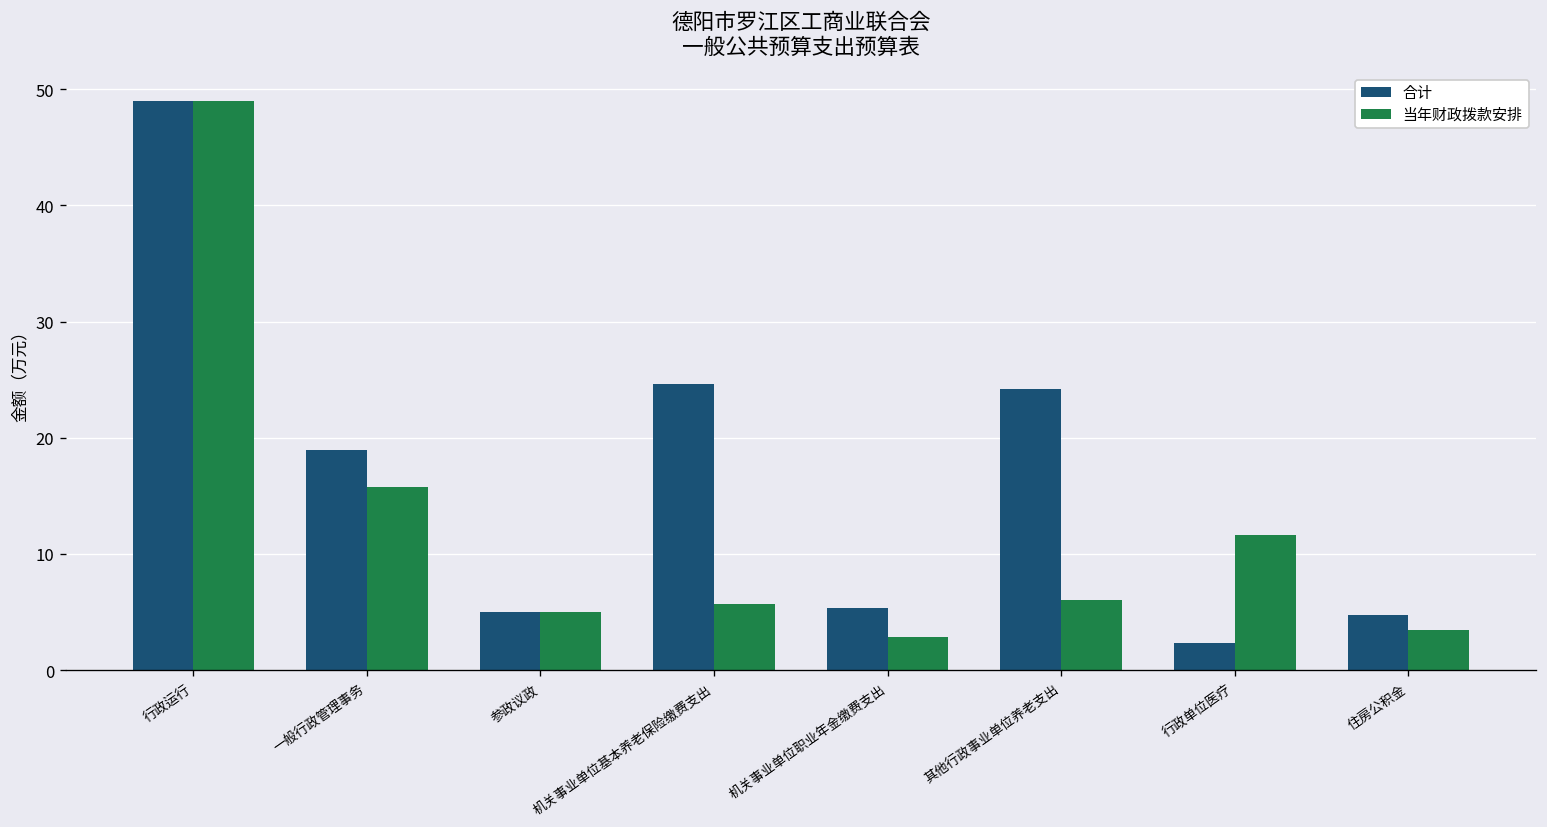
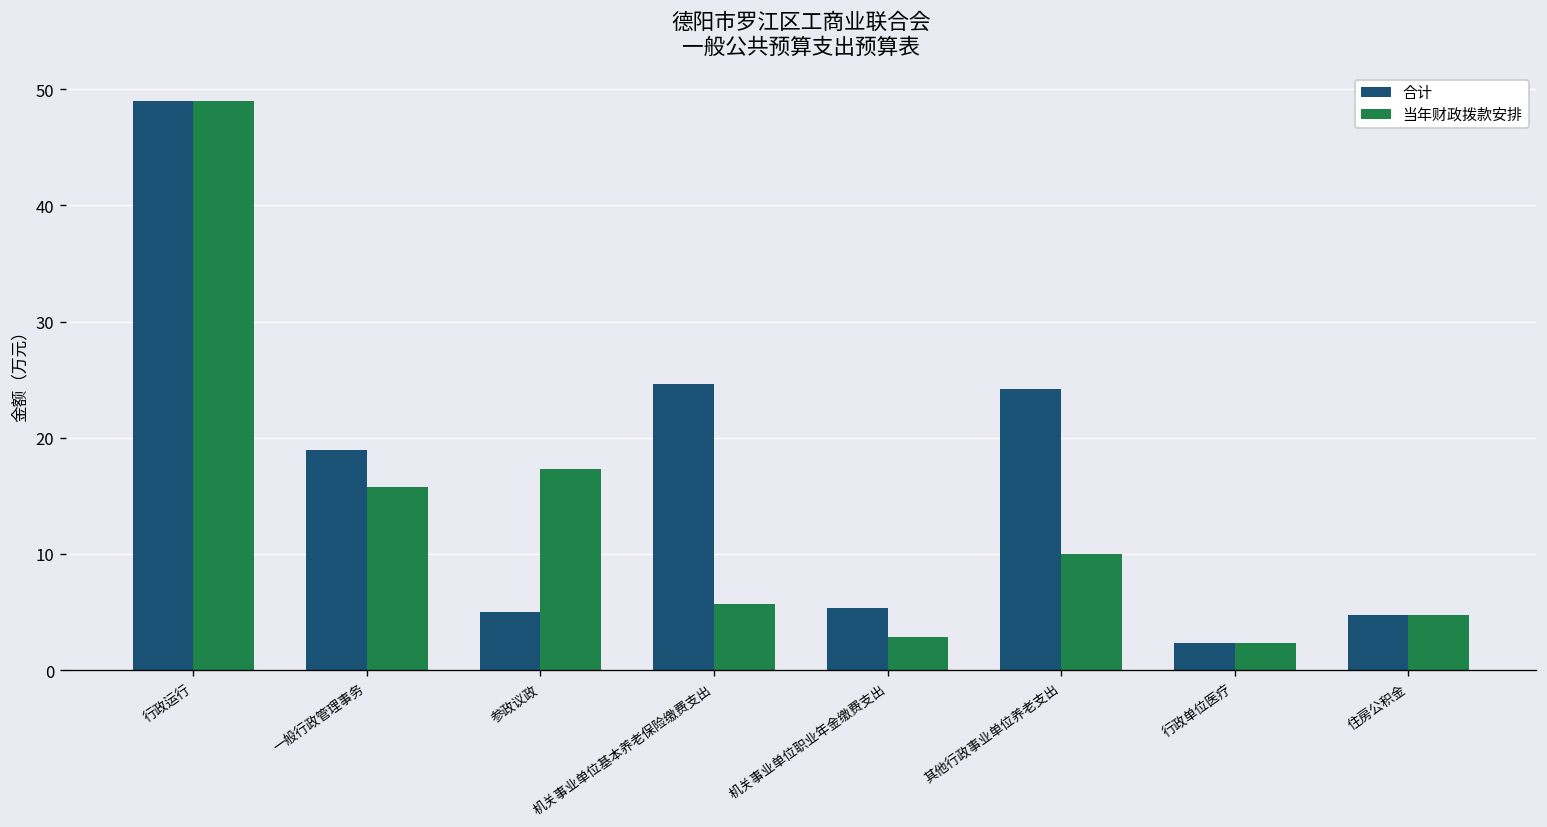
  {
    "合计": {
      "行政运行": 49,
      "一般行政管理事务": 19,
      "参政议政": 5,
      "机关事业单位基本养老保险缴费支出": 25,
      "机关事业单位职业年金缴费支出": 5,
      "其他行政事业单位养老支出": 24,
      "行政单位医疗": 2,
      "住房公积金": 5
    },
    "当年财政拨款安排": {
      "行政运行": 49,
      "一般行政管理事务": 16,
-     "参政议政": 5,
+     "参政议政": 17,
      "机关事业单位基本养老保险缴费支出": 6,
      "机关事业单位职业年金缴费支出": 3,
-     "其他行政事业单位养老支出": 6,
-     "行政单位医疗": 12,
-     "住房公积金": 3
+     "其他行政事业单位养老支出": 10,
+     "行政单位医疗": 2,
+     "住房公积金": 5
    }
  }
